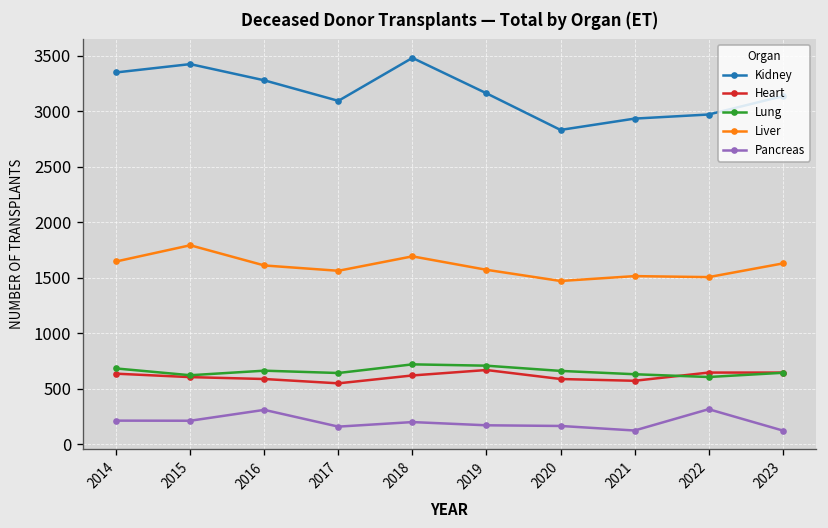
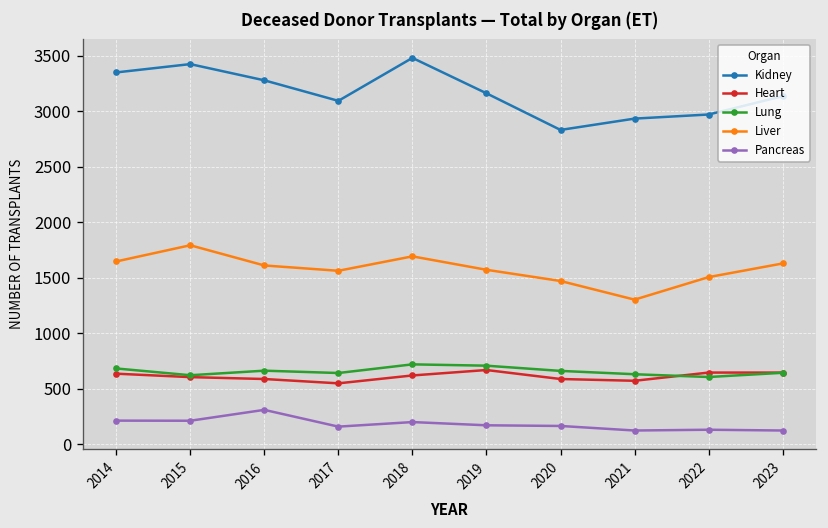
  {
    "Kidney": {
      "2014": 3300,
      "2015": 3400,
      "2016": 3300,
      "2017": 3100,
      "2018": 3500,
      "2019": 3200,
      "2020": 2800,
      "2021": 2900,
      "2022": 3000
    },
    "Heart": {
      "2014": 600,
      "2016": 600,
      "2017": 500,
      "2018": 600,
      "2019": 700,
      "2020": 600,
      "2021": 600,
      "2022": 600
    },
    "Lung": {
      "2014": 700,
      "2016": 700,
      "2017": 600,
      "2018": 700,
      "2019": 700,
      "2020": 700,
      "2021": 600,
      "2022": 600
    },
    "Liver": {
      "2014": 1600,
      "2015": 1800,
      "2016": 1600,
      "2017": 1600,
      "2018": 1700,
      "2019": 1600,
      "2020": 1500,
-     "2021": 1500,
+     "2021": 1300,
      "2022": 1500,
      "2023": 1600
    },
    "Pancreas": {
      "2014": 200,
      "2015": 200,
      "2016": 300,
      "2017": 200,
      "2018": 200,
      "2019": 200,
      "2020": 200,
      "2021": 100,
-     "2022": 300,
+     "2022": 100,
      "2023": 100
    }
  }
